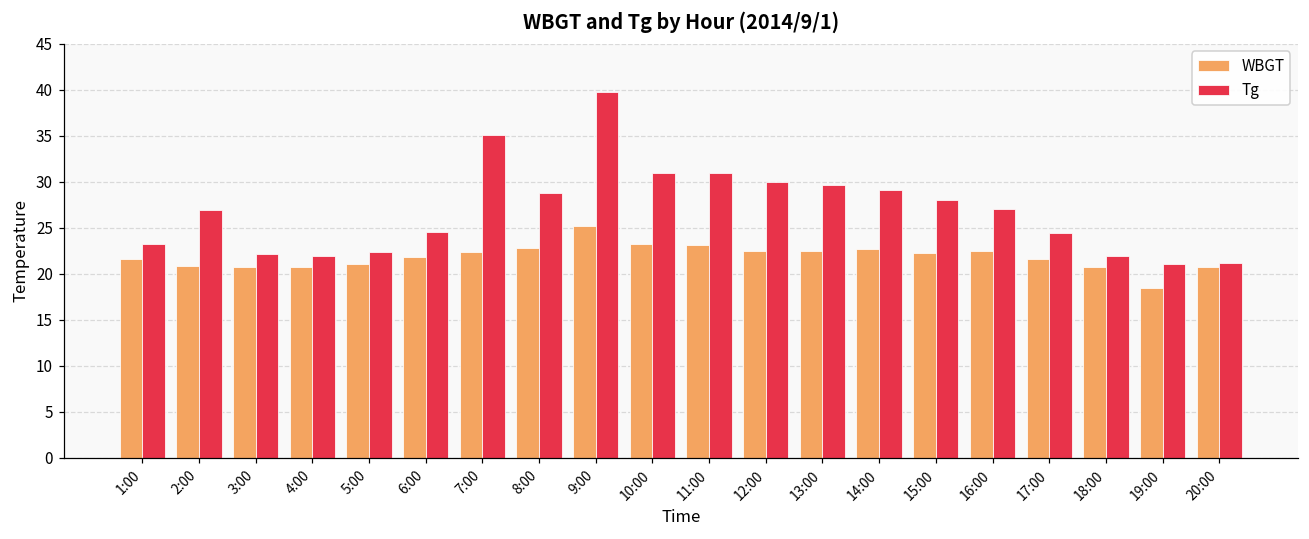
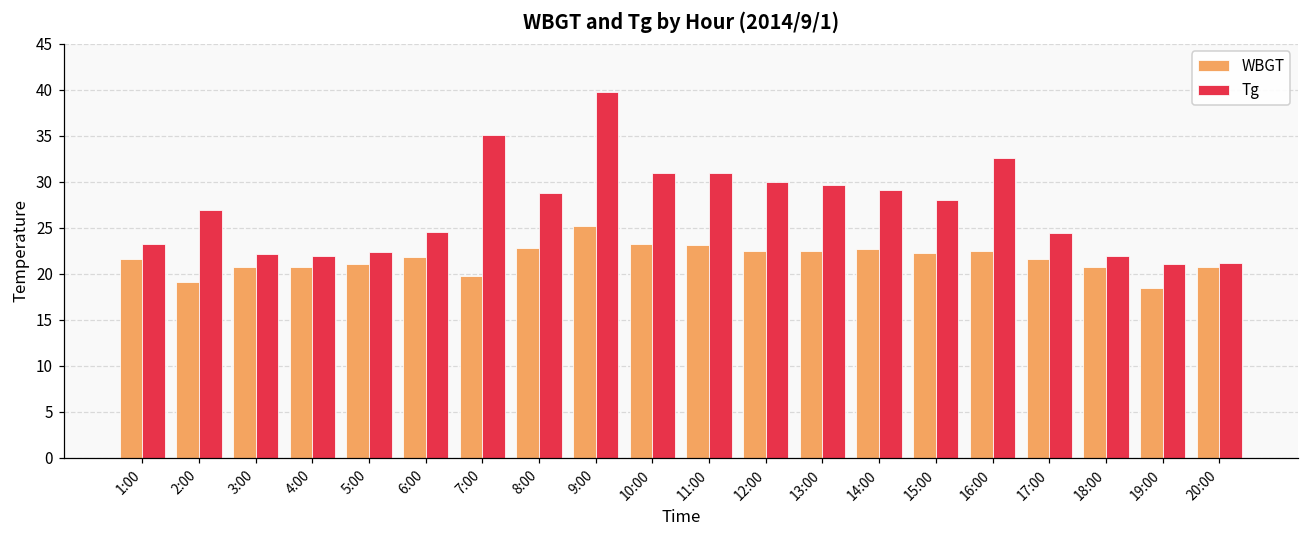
  {
    "WBGT": {
      "1:00": 22,
-     "2:00": 21,
+     "2:00": 19,
      "3:00": 21,
      "4:00": 21,
      "5:00": 21,
      "6:00": 22,
-     "7:00": 22,
+     "7:00": 20,
      "8:00": 23,
      "9:00": 25,
      "10:00": 23,
      "11:00": 23,
      "12:00": 23,
      "13:00": 23,
      "14:00": 23,
      "15:00": 22,
      "16:00": 23,
      "17:00": 22,
      "18:00": 21,
      "19:00": 19,
      "20:00": 21
    },
    "Tg": {
      "1:00": 23,
      "2:00": 27,
      "3:00": 22,
      "4:00": 22,
      "5:00": 22,
      "6:00": 25,
      "7:00": 35,
      "8:00": 29,
      "9:00": 40,
      "10:00": 31,
      "11:00": 31,
      "12:00": 30,
      "13:00": 30,
      "14:00": 29,
      "15:00": 28,
-     "16:00": 27,
+     "16:00": 33,
      "17:00": 24,
      "18:00": 22,
      "19:00": 21,
      "20:00": 21
    }
  }
